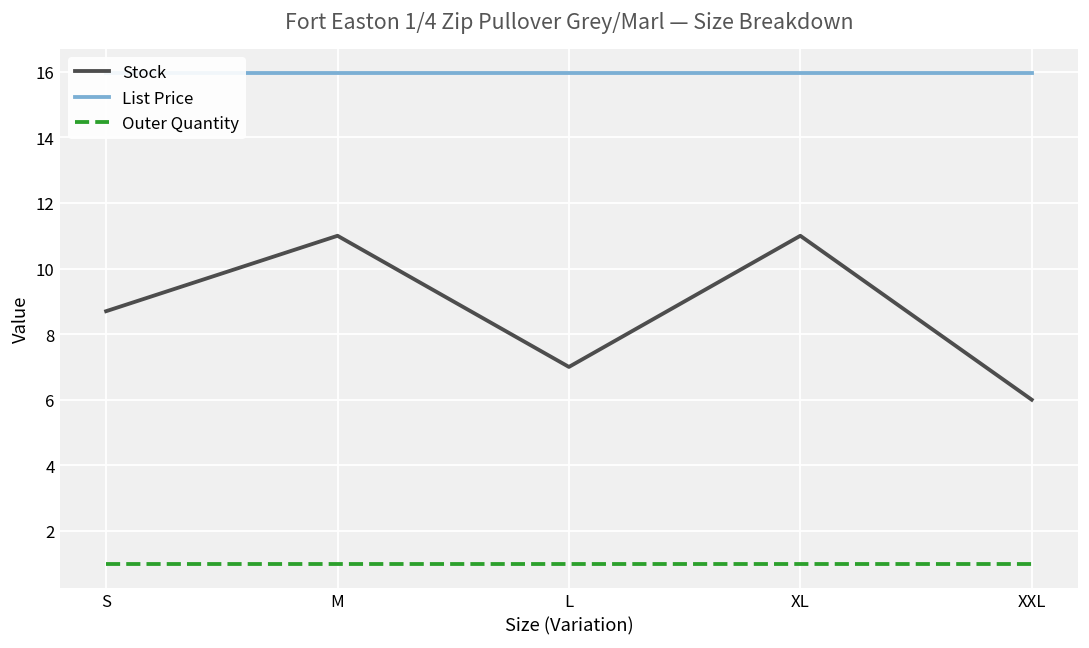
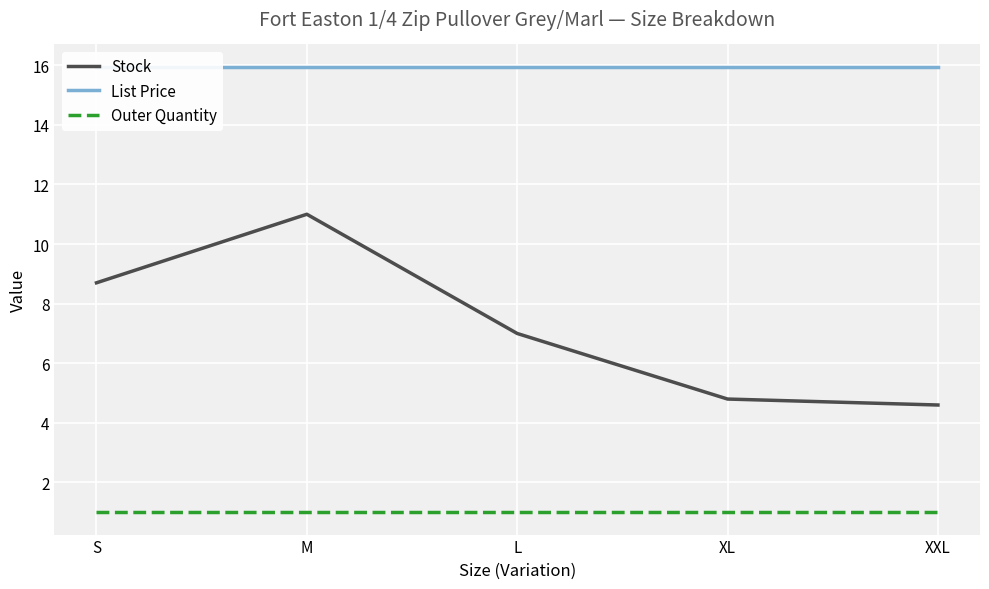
  {
    "Stock": {
      "S": 8.7,
      "M": 11.0,
      "L": 7.0,
-     "XL": 11.0,
-     "XXL": 6.0
+     "XL": 4.8,
+     "XXL": 4.6
    },
    "List Price": {
      "M": 16.0,
      "L": 16.0,
      "XL": 16.0,
      "XXL": 16.0
    },
    "Outer Quantity": {
      "S": 1.0,
      "M": 1.0,
      "L": 1.0,
      "XL": 1.0,
      "XXL": 1.0
    }
  }
